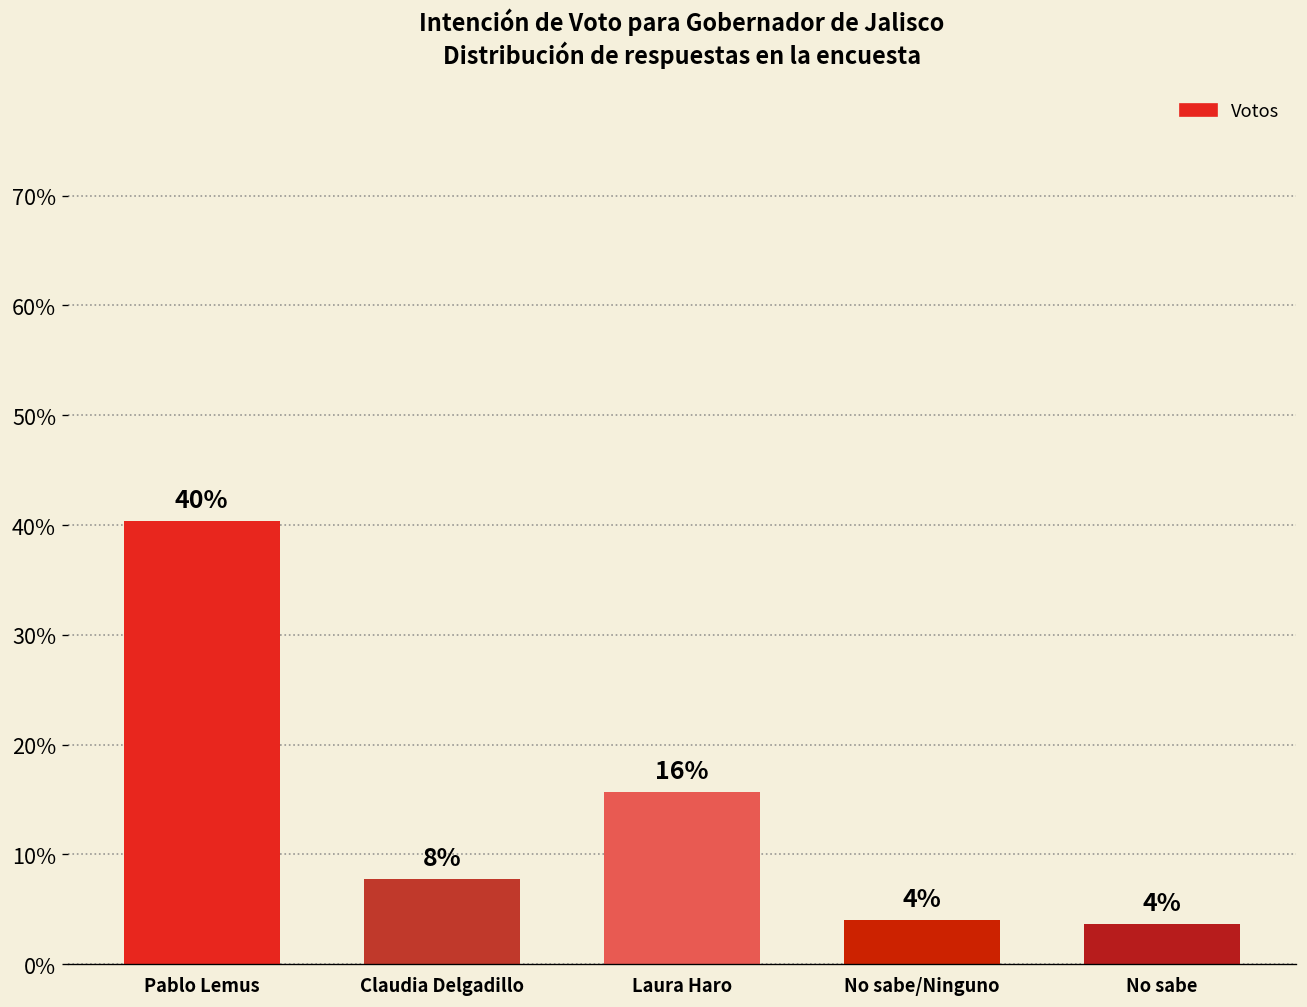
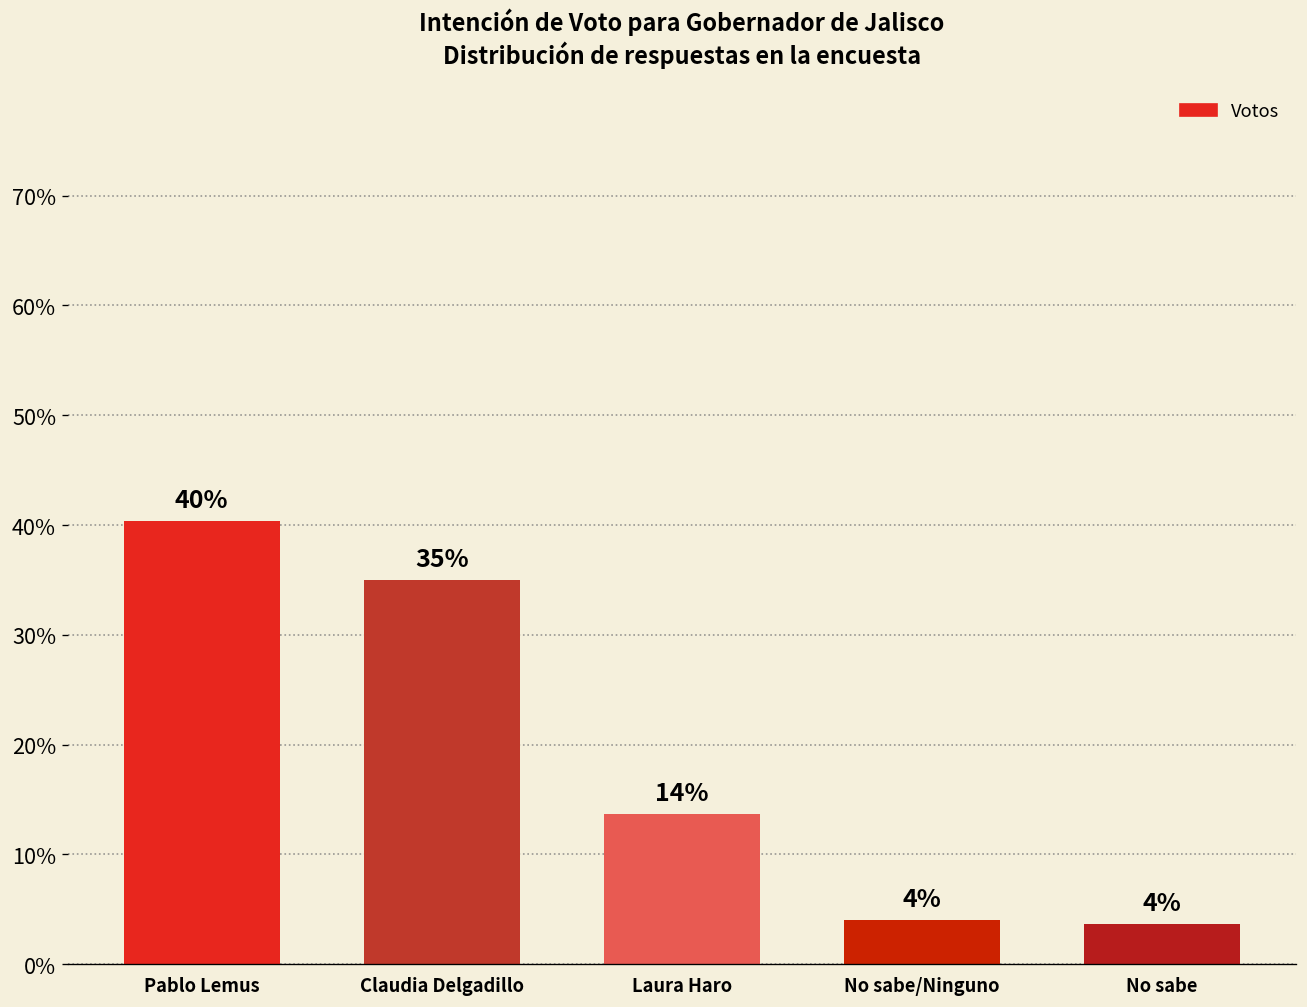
  {
    "Pablo Lemus": "40%",
-   "Claudia Delgadillo": "8%",
-   "Laura Haro": "16%",
+   "Claudia Delgadillo": "35%",
+   "Laura Haro": "14%",
    "No sabe/Ninguno": "4%",
    "No sabe": "4%"
  }
